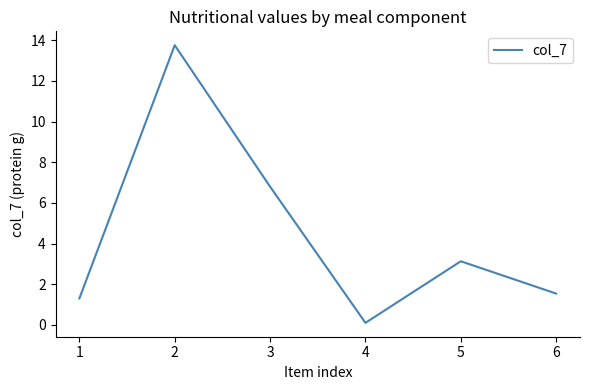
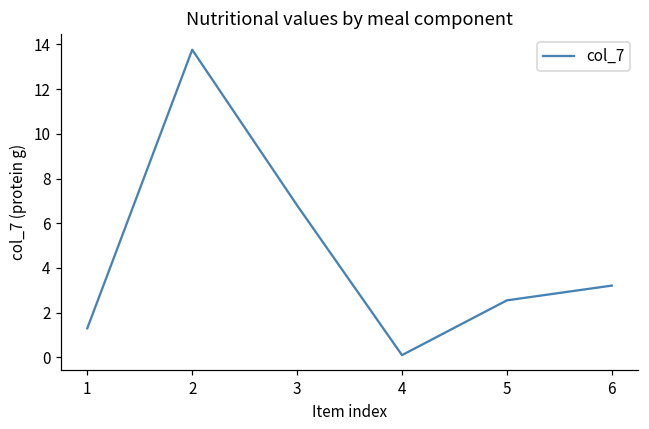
  {
    "1": 1.3,
    "2": 13.8,
    "3": 6.8,
    "4": 0.1,
-   "5": 3.1,
-   "6": 1.5
+   "5": 2.6,
+   "6": 3.2
  }
